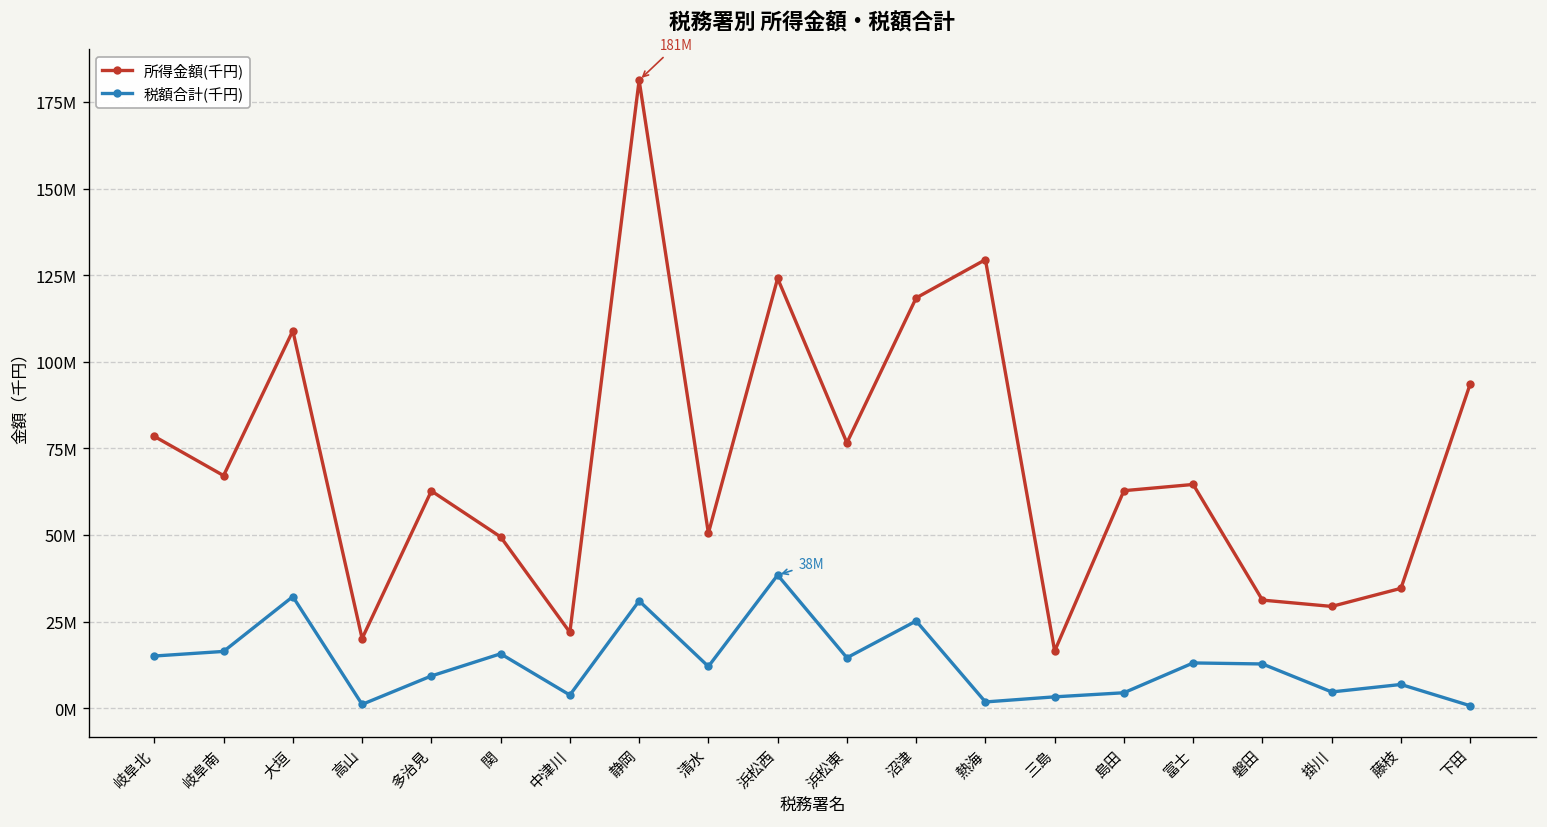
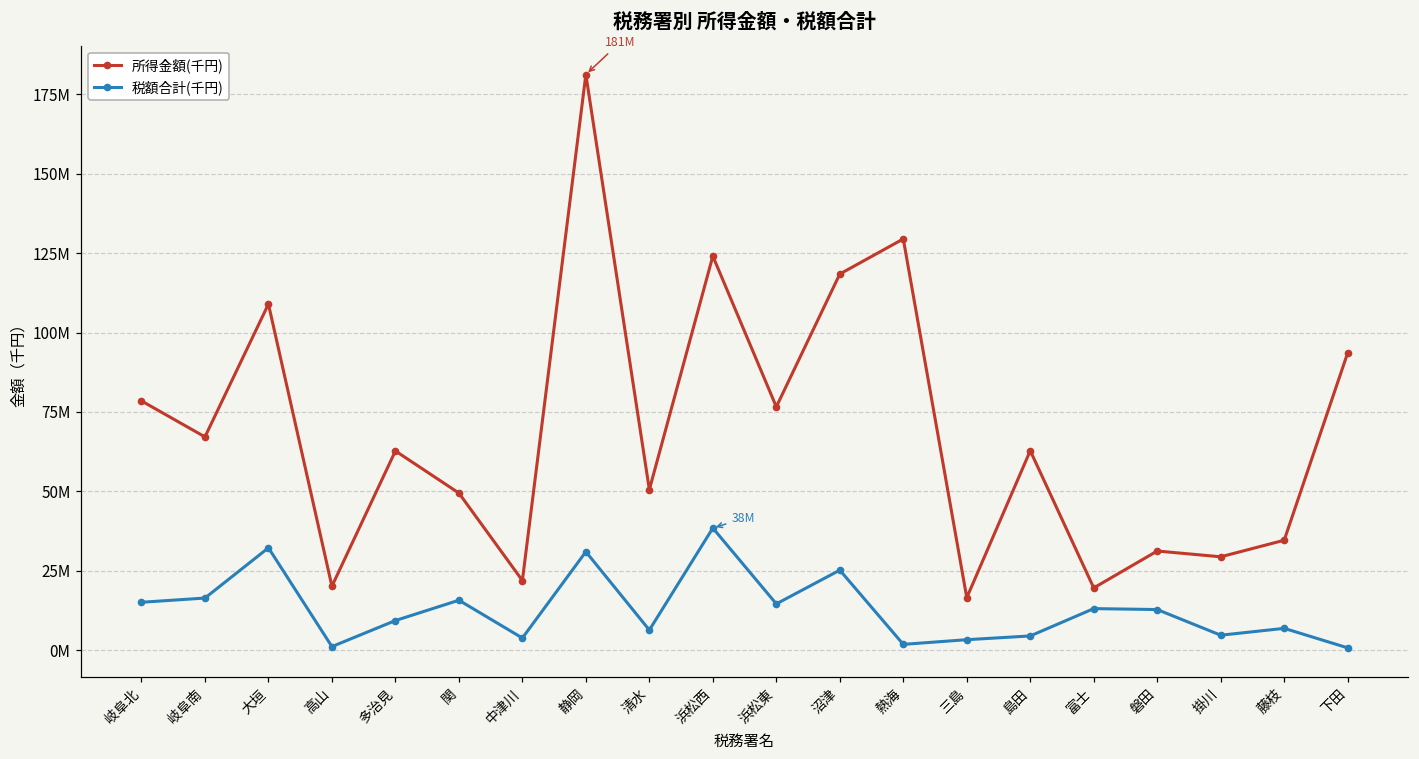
  {
    "所得金額(千円)": {
      "岐阜北": 78000000,
      "岐阜南": 67000000,
      "大垣": 109000000,
      "高山": 20000000,
      "多治見": 63000000,
      "関": 49000000,
      "中津川": 22000000,
      "清水": 51000000,
      "浜松西": 124000000,
      "浜松東": 77000000,
      "沼津": 118000000,
      "熱海": 129000000,
      "三島": 16000000,
      "島田": 63000000,
-     "富士": 65000000,
+     "富士": 20000000,
      "磐田": 31000000,
      "掛川": 29000000,
      "藤枝": 35000000,
      "下田": 94000000
    },
    "税額合計(千円)": {
      "岐阜北": 15000000,
      "岐阜南": 16000000,
      "大垣": 32000000,
      "高山": 1000000,
      "多治見": 9000000,
      "関": 16000000,
      "中津川": 4000000,
      "静岡": 31000000,
-     "清水": 12000000,
+     "清水": 6000000,
      "浜松東": 15000000,
      "沼津": 25000000,
      "熱海": 2000000,
      "三島": 3000000,
      "島田": 4000000,
      "富士": 13000000,
      "磐田": 13000000,
      "掛川": 5000000,
      "藤枝": 7000000,
      "下田": 1000000
    }
  }
